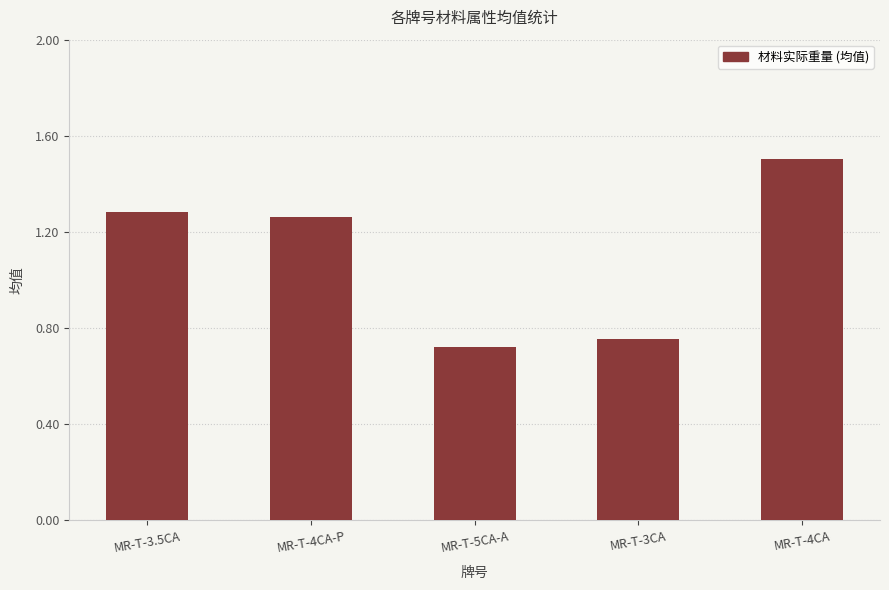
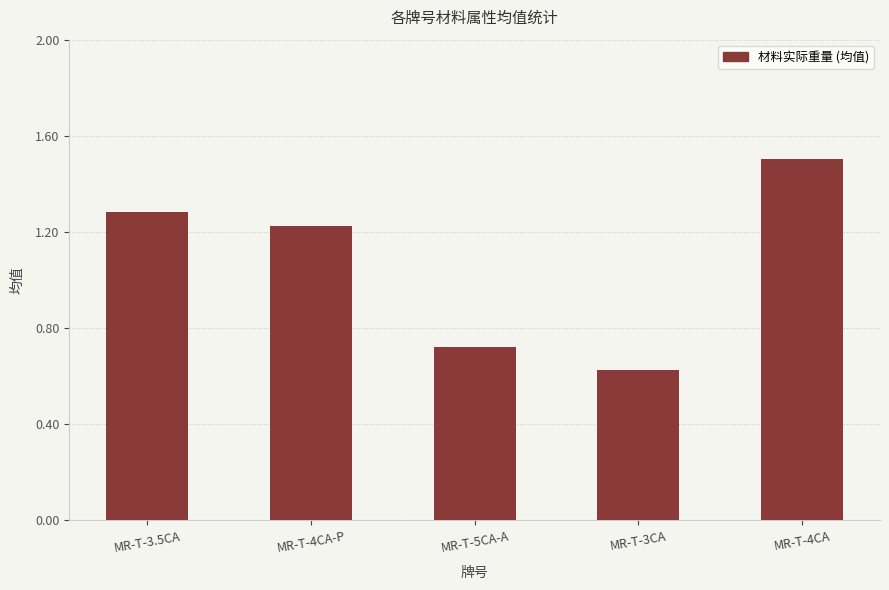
  {
    "MR-T-3.5CA": 1.28,
-   "MR-T-4CA-P": 1.26,
+   "MR-T-4CA-P": 1.23,
    "MR-T-5CA-A": 0.72,
-   "MR-T-3CA": 0.75,
+   "MR-T-3CA": 0.63,
    "MR-T-4CA": 1.50
  }
